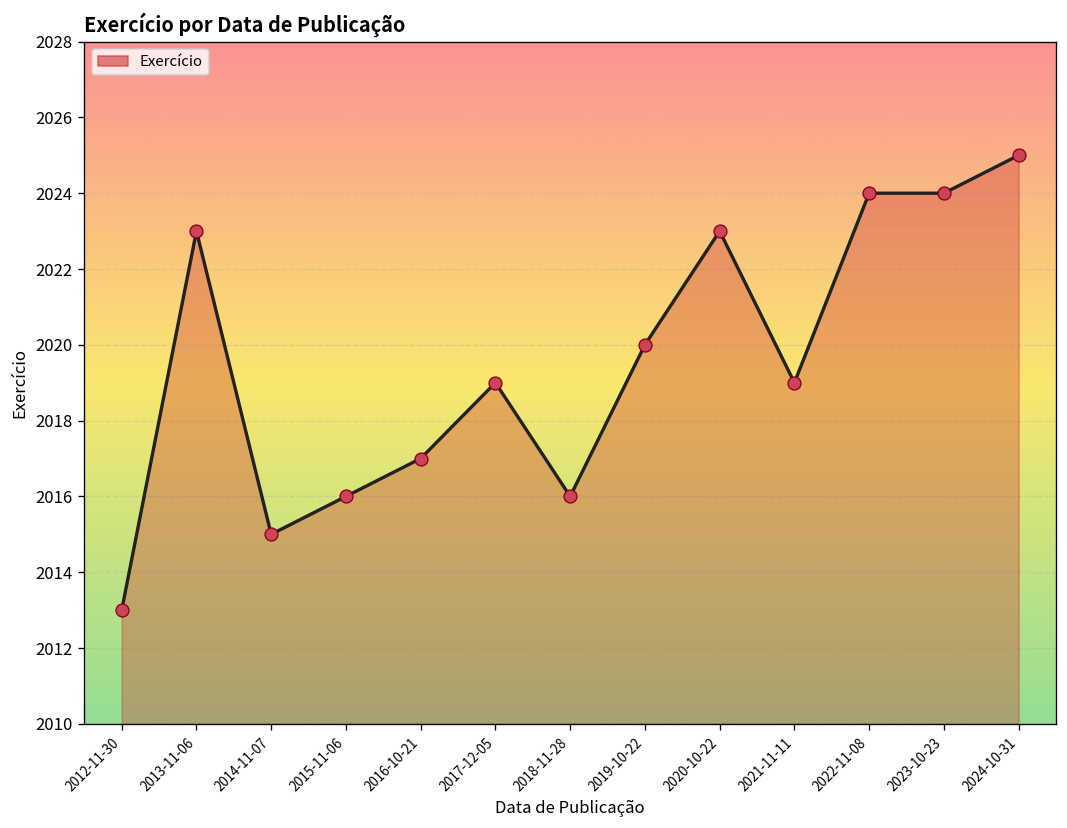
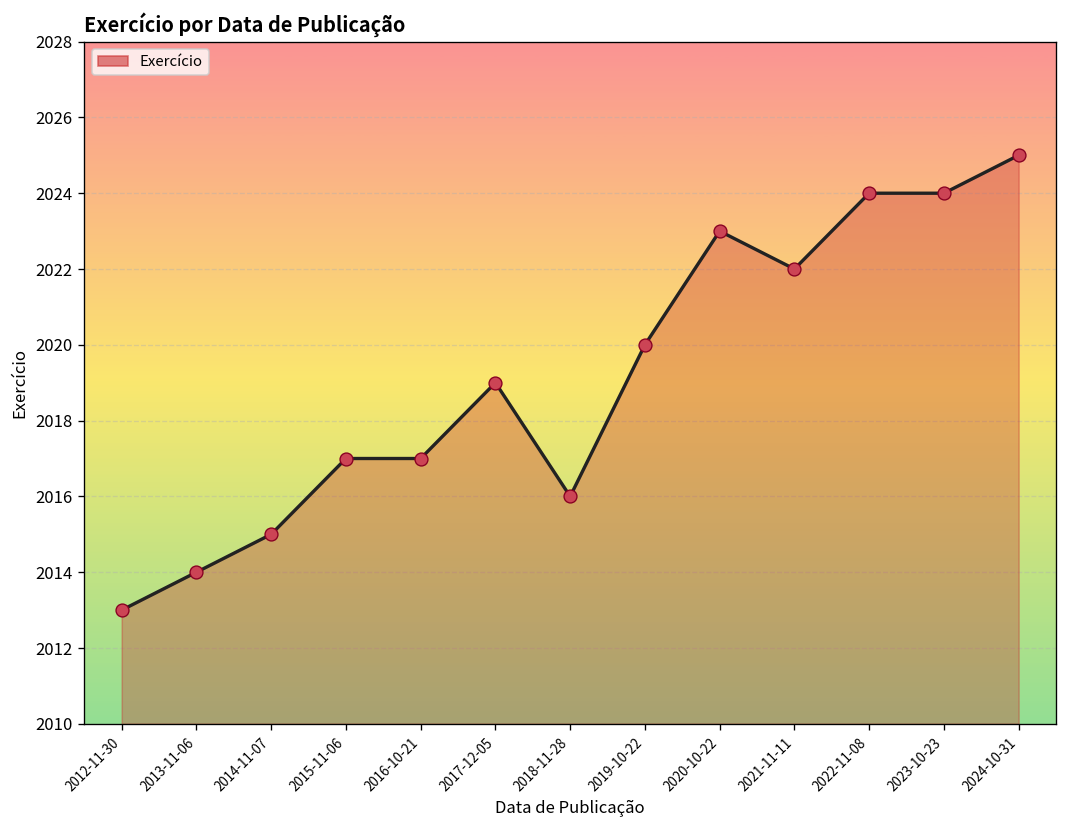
  {
    "2012-11-30": 2013,
-   "2013-11-06": 2023,
+   "2013-11-06": 2014,
    "2014-11-07": 2015,
-   "2015-11-06": 2016,
+   "2015-11-06": 2017,
    "2016-10-21": 2017,
    "2017-12-05": 2019,
    "2018-11-28": 2016,
    "2019-10-22": 2020,
    "2020-10-22": 2023,
-   "2021-11-11": 2019,
+   "2021-11-11": 2022,
    "2022-11-08": 2024,
    "2023-10-23": 2024,
    "2024-10-31": 2025
  }
